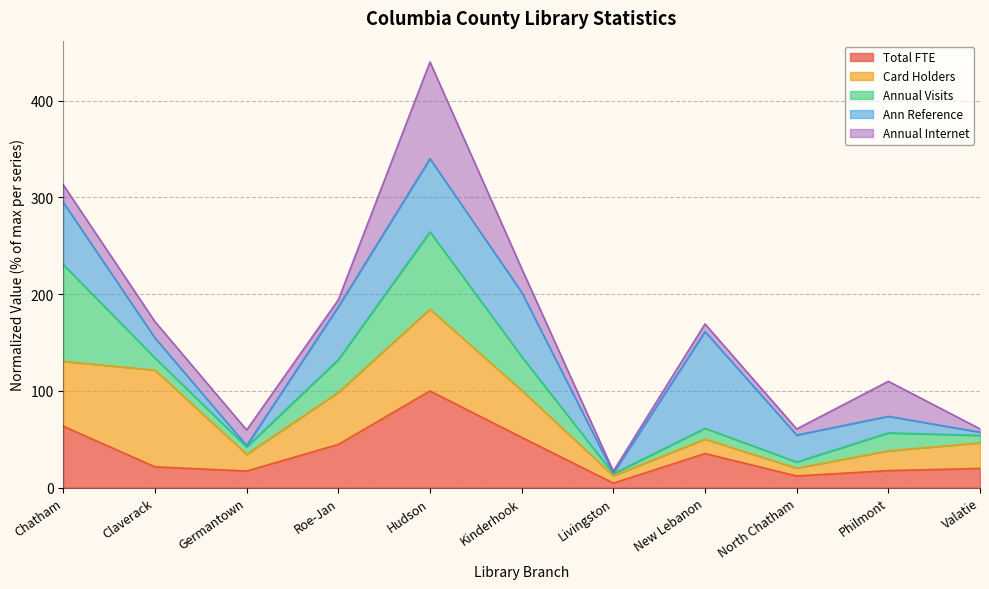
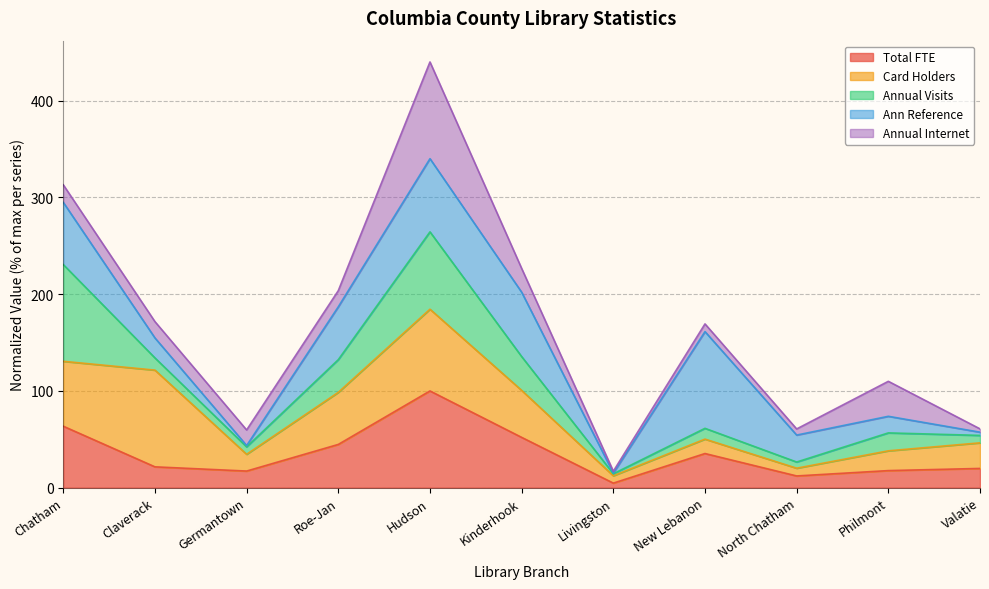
  {
    "Total FTE": {
      "Chatham": 60,
      "Claverack": 20,
      "Germantown": 20,
      "Roe-Jan": 40,
      "Hudson": 100,
      "Kinderhook": 50,
      "Livingston": 0,
      "New Lebanon": 40,
      "North Chatham": 10,
      "Philmont": 20,
      "Valatie": 20
    },
    "Card Holders": {
      "Chatham": 70,
      "Claverack": 100,
      "Germantown": 20,
      "Roe-Jan": 50,
      "Hudson": 80,
      "Kinderhook": 50,
      "New Lebanon": 10,
      "North Chatham": 10,
      "Philmont": 20,
      "Valatie": 30
    },
    "Annual Visits": {
      "Chatham": 100,
      "Claverack": 10,
      "Roe-Jan": 30,
      "Hudson": 80,
      "Kinderhook": 30,
      "New Lebanon": 10,
      "North Chatham": 10,
      "Philmont": 20,
      "Valatie": 10
    },
    "Ann Reference": {
      "Chatham": 60,
      "Claverack": 20,
      "Roe-Jan": 50,
      "Hudson": 80,
      "Kinderhook": 70,
      "New Lebanon": 100,
      "North Chatham": 30,
      "Philmont": 20,
      "Valatie": 0
    },
    "Annual Internet": {
      "Chatham": 20,
      "Claverack": 20,
      "Germantown": 20,
-     "Roe-Jan": 10,
+     "Roe-Jan": 20,
      "Hudson": 100,
      "Kinderhook": 20,
      "New Lebanon": 10,
      "North Chatham": 10,
      "Philmont": 40,
      "Valatie": 0
    }
  }
